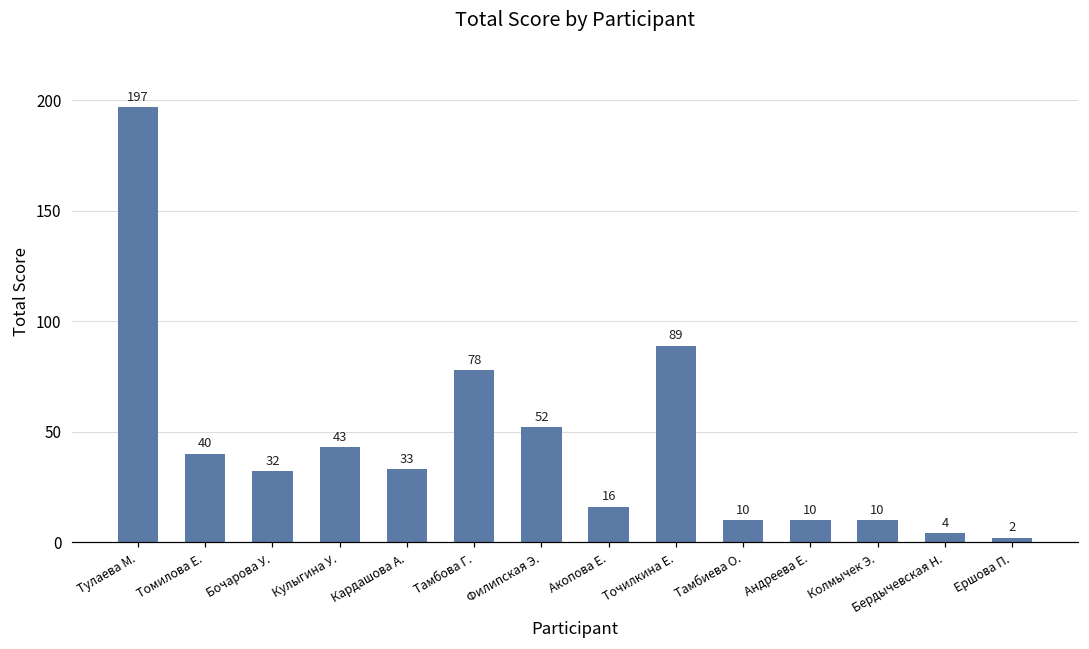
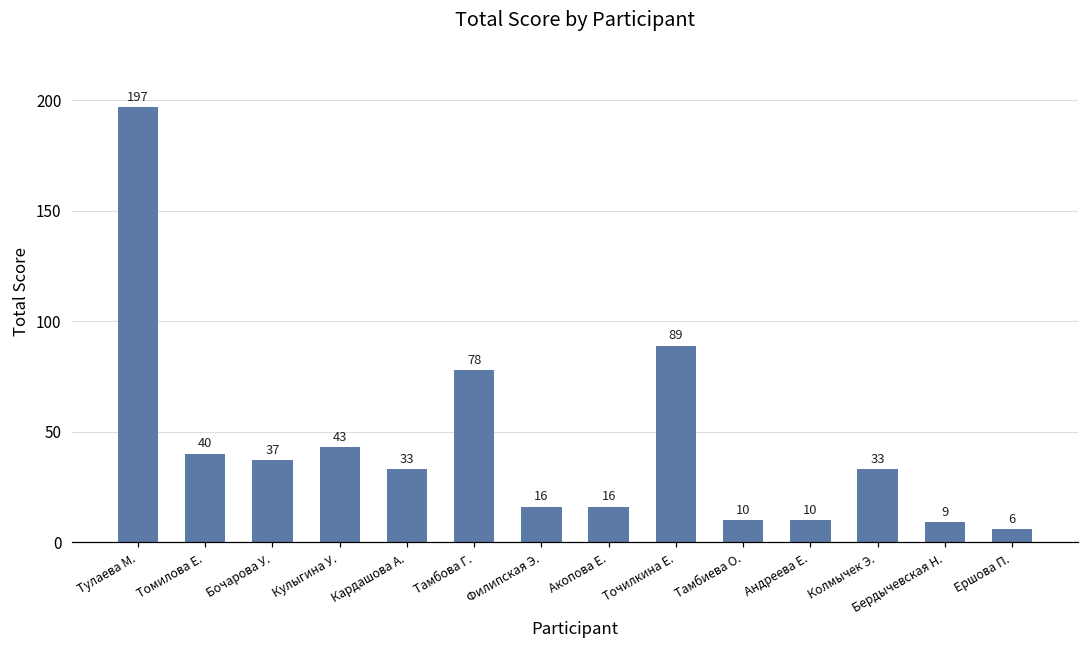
  {
    "Тулаева М.": 197,
    "Томилова Е.": 40,
-   "Бочарова У.": 32,
+   "Бочарова У.": 37,
    "Кулыгина У.": 43,
    "Кардашова А.": 33,
    "Тамбова Г.": 78,
-   "Филипская Э.": 52,
+   "Филипская Э.": 16,
    "Акопова Е.": 16,
    "Точилкина Е.": 89,
    "Тамбиева О.": 10,
    "Андреева Е.": 10,
-   "Колмычек Э.": 10,
-   "Бердычевская Н.": 4,
-   "Ершова П.": 2
+   "Колмычек Э.": 33,
+   "Бердычевская Н.": 9,
+   "Ершова П.": 6
  }
